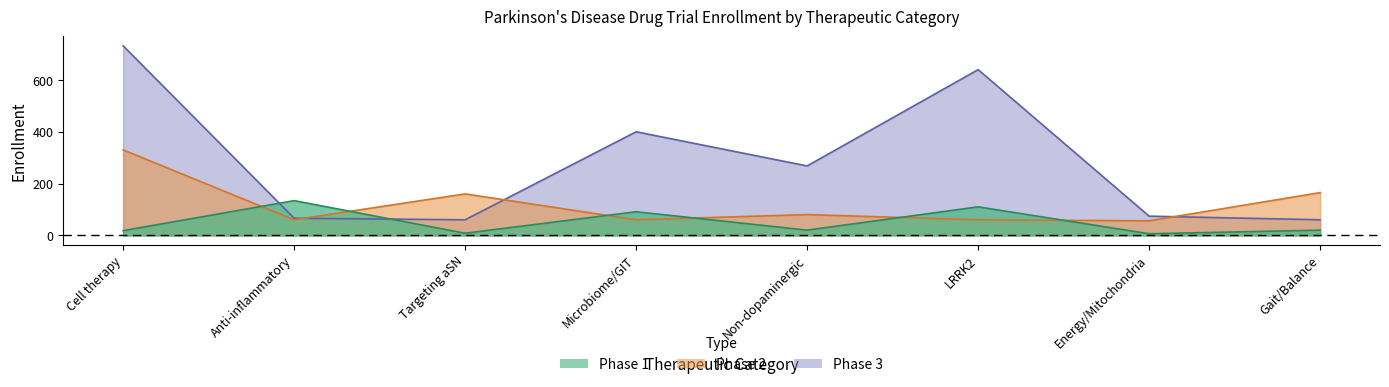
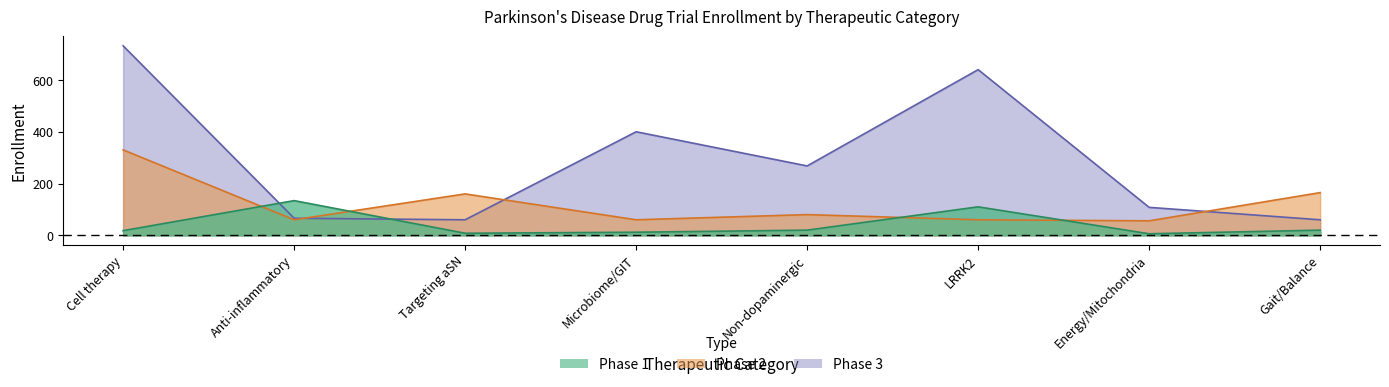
  {
    "Phase 3": {
      "Cell therapy": 730,
      "Targeting aSN": 60,
      "Microbiome/GIT": 400,
      "Non-dopaminergic": 270,
      "LRRK2": 640,
-     "Energy/Mitochondria": 70,
+     "Energy/Mitochondria": 110,
      "Gait/Balance": 60
    },
    "Phase 2": {
      "Cell therapy": 330,
      "Targeting aSN": 160,
      "Microbiome/GIT": 60,
      "Non-dopaminergic": 80,
      "LRRK2": 60,
      "Energy/Mitochondria": 60,
      "Gait/Balance": 170
    },
    "Phase 1": {
      "Cell therapy": 20,
      "Anti-inflammatory": 130,
      "Targeting aSN": 10,
-     "Microbiome/GIT": 90,
+     "Microbiome/GIT": 10,
      "Non-dopaminergic": 20,
      "LRRK2": 110,
      "Energy/Mitochondria": 10,
      "Gait/Balance": 20
    }
  }
